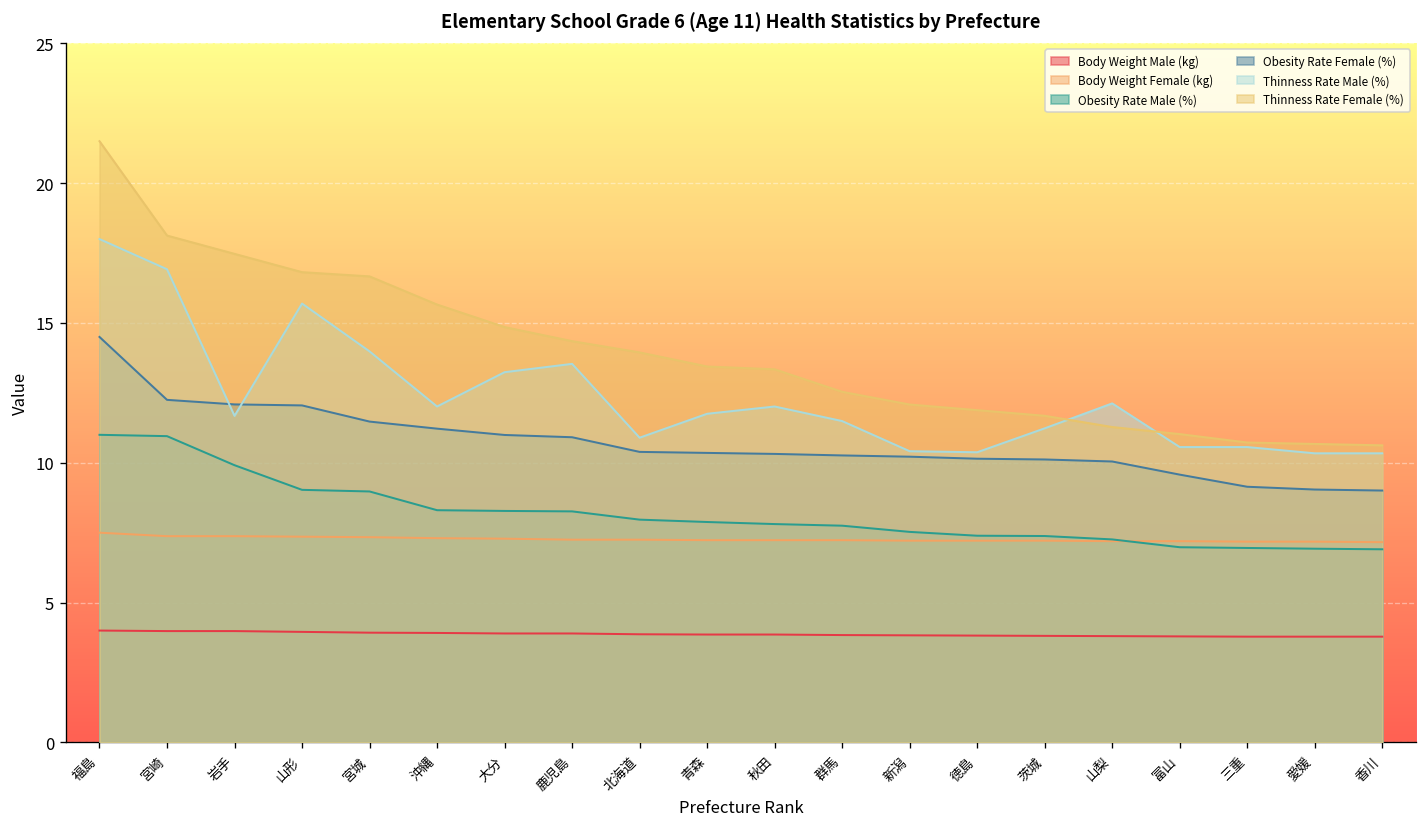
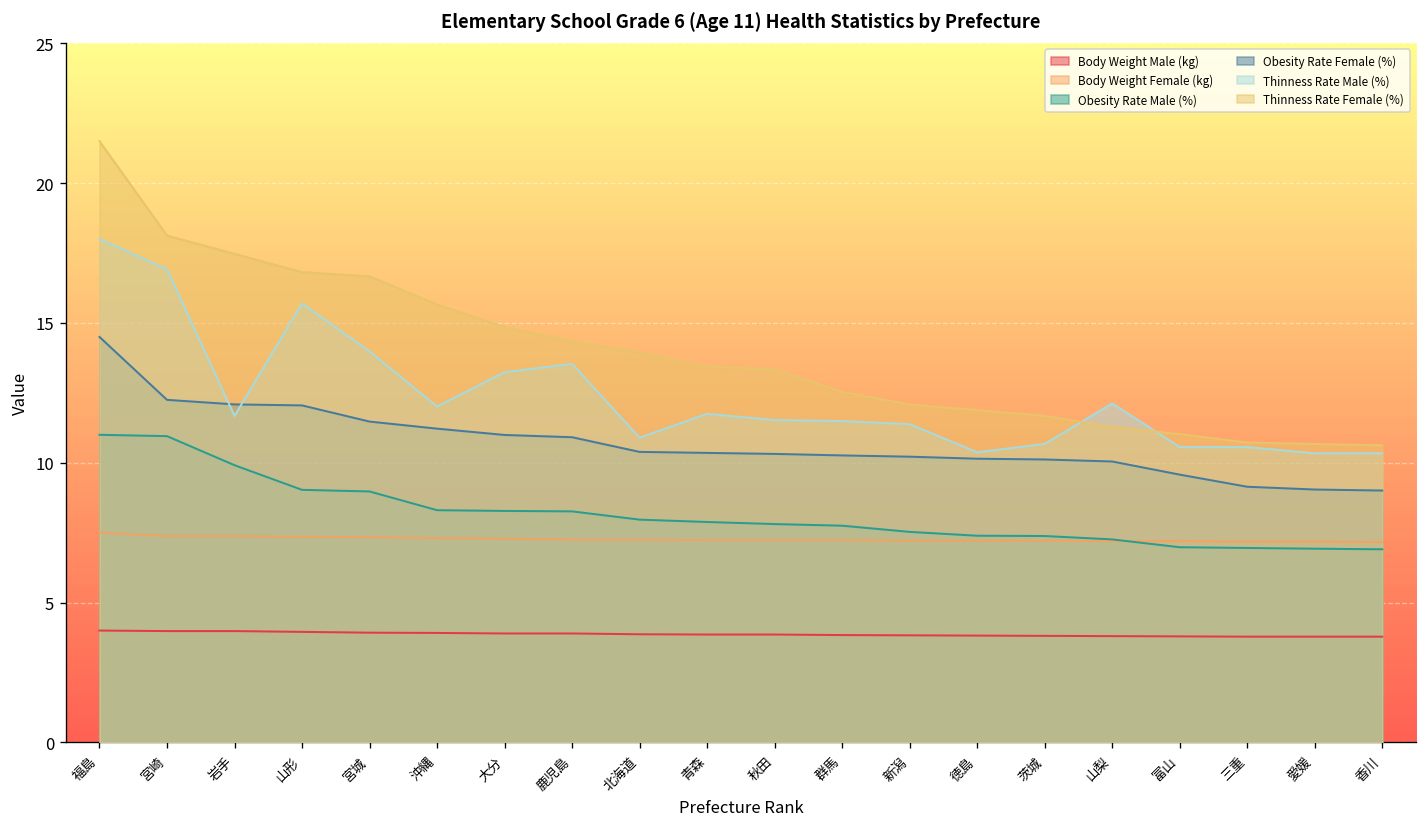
  {
    "Body Weight Male (kg)": {
      "福島": 4.0,
      "宮崎": 4.0,
      "岩手": 4.0,
      "山形": 4.0,
      "宮城": 3.9,
      "沖縄": 3.9,
      "大分": 3.9,
      "鹿児島": 3.9,
      "北海道": 3.9,
      "青森": 3.9,
      "秋田": 3.9,
      "群馬": 3.8,
      "新潟": 3.8,
      "徳島": 3.8,
      "茨城": 3.8,
      "山梨": 3.8,
      "富山": 3.8,
      "三重": 3.8,
      "愛媛": 3.8,
      "香川": 3.8
    },
    "Thinness Rate Male (%)": {
      "福島": 18.0,
      "宮崎": 16.9,
      "岩手": 11.7,
      "山形": 15.7,
      "宮城": 14.0,
      "沖縄": 12.0,
      "大分": 13.2,
      "鹿児島": 13.5,
      "北海道": 10.9,
      "青森": 11.8,
-     "秋田": 12.0,
+     "秋田": 11.5,
      "群馬": 11.5,
-     "新潟": 10.4,
+     "新潟": 11.4,
      "徳島": 10.4,
-     "茨城": 11.2,
+     "茨城": 10.7,
      "山梨": 12.1,
      "富山": 10.6,
      "三重": 10.6,
      "愛媛": 10.3,
      "香川": 10.3
    }
  }
